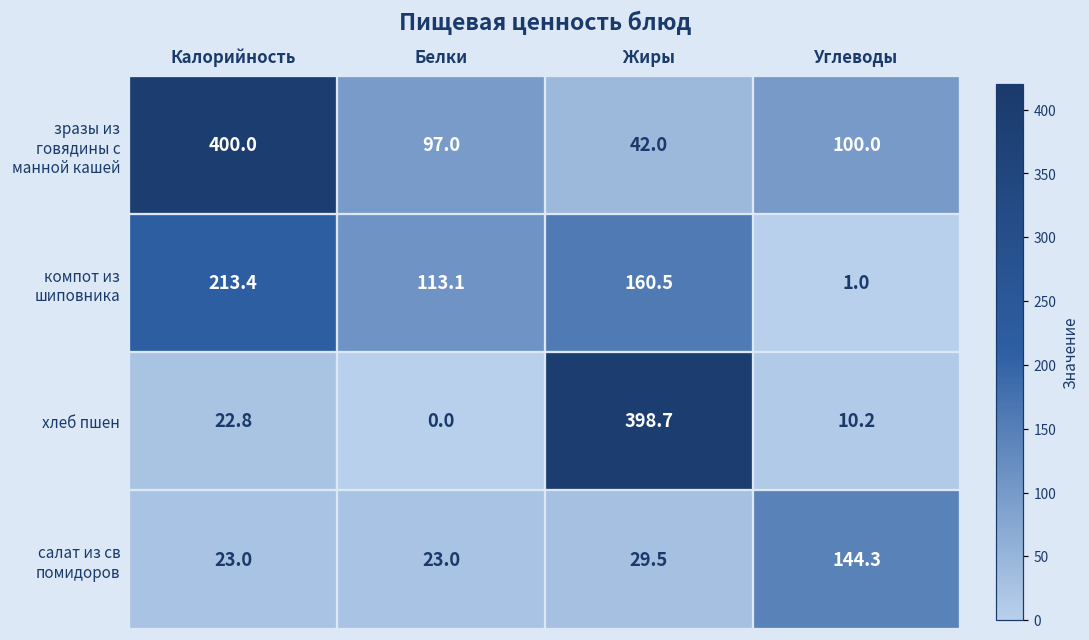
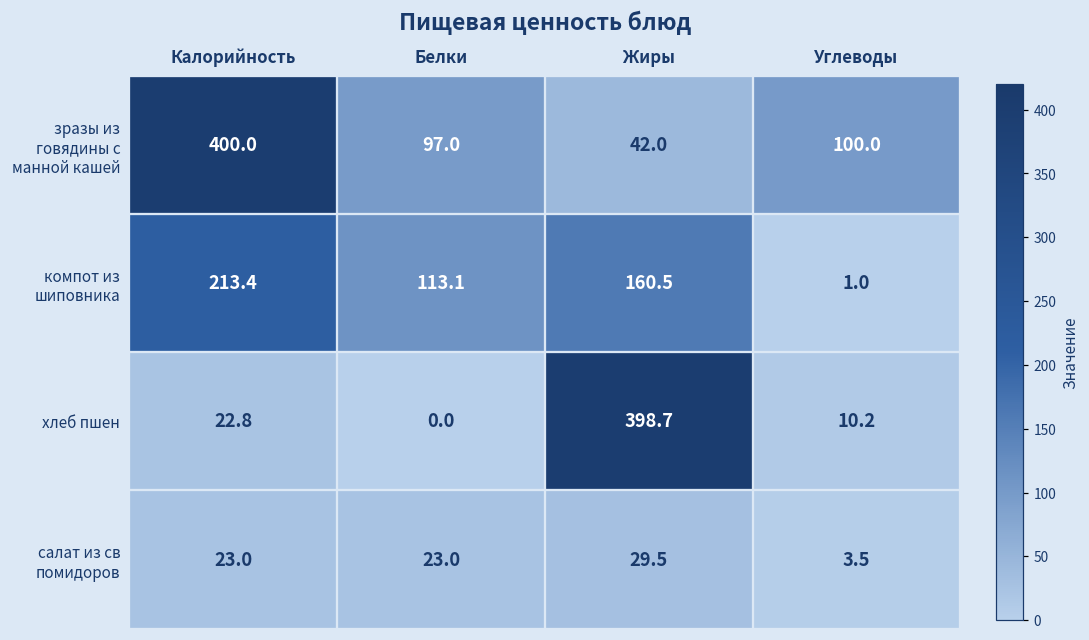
  {
    "зразы из говядины с манной кашей": {
      "Калорийность": 400.0,
      "Белки": 97.0,
      "Жиры": 42.0,
      "Углеводы": 100.0
    },
    "компот из шиповника": {
      "Калорийность": 213.4,
      "Белки": 113.1,
      "Жиры": 160.5,
      "Углеводы": 1.0
    },
    "хлеб пшен": {
      "Калорийность": 22.8,
      "Белки": 0.0,
      "Жиры": 398.7,
      "Углеводы": 10.2
    },
    "салат из св помидоров": {
      "Калорийность": 23.0,
      "Белки": 23.0,
      "Жиры": 29.5,
-     "Углеводы": 144.3
+     "Углеводы": 3.5
    }
  }
